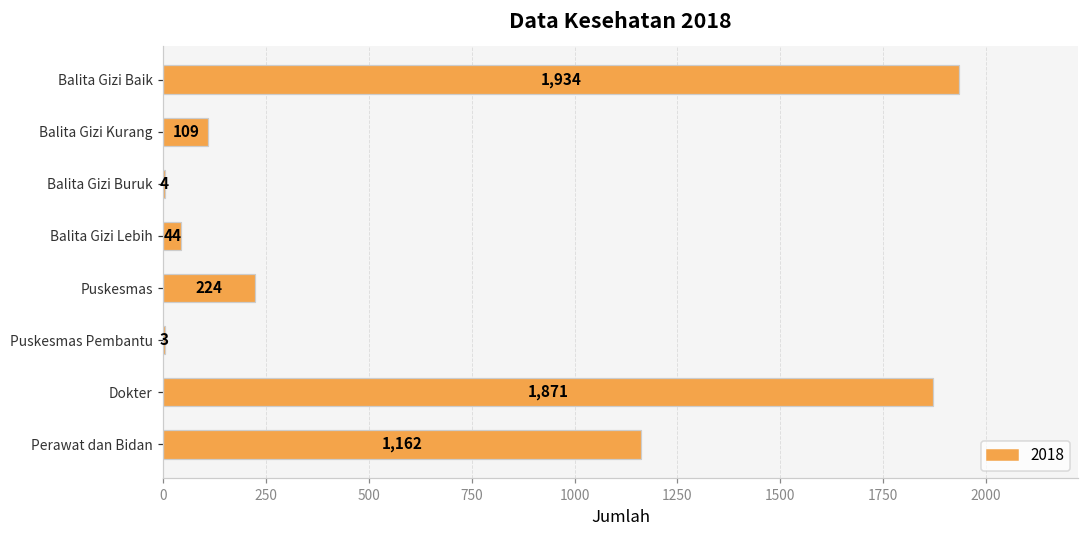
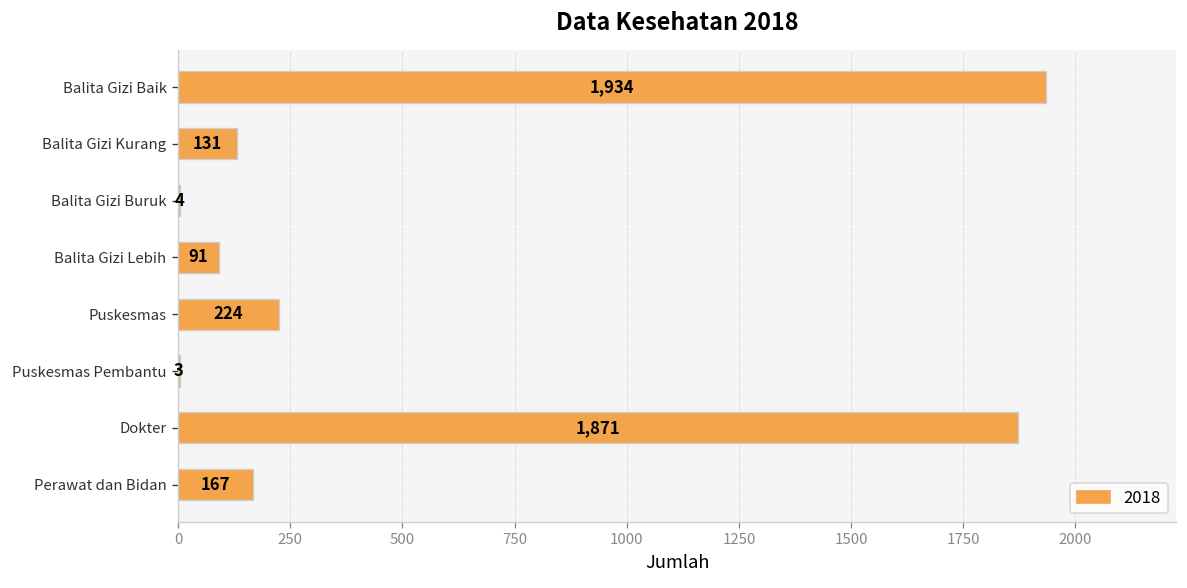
  {
    "Balita Gizi Baik": "1,934",
-   "Balita Gizi Kurang": "109",
+   "Balita Gizi Kurang": "131",
    "Balita Gizi Buruk": "4",
-   "Balita Gizi Lebih": "44",
+   "Balita Gizi Lebih": "91",
    "Puskesmas": "224",
    "Puskesmas Pembantu": "3",
    "Dokter": "1,871",
-   "Perawat dan Bidan": "1,162"
+   "Perawat dan Bidan": "167"
  }
